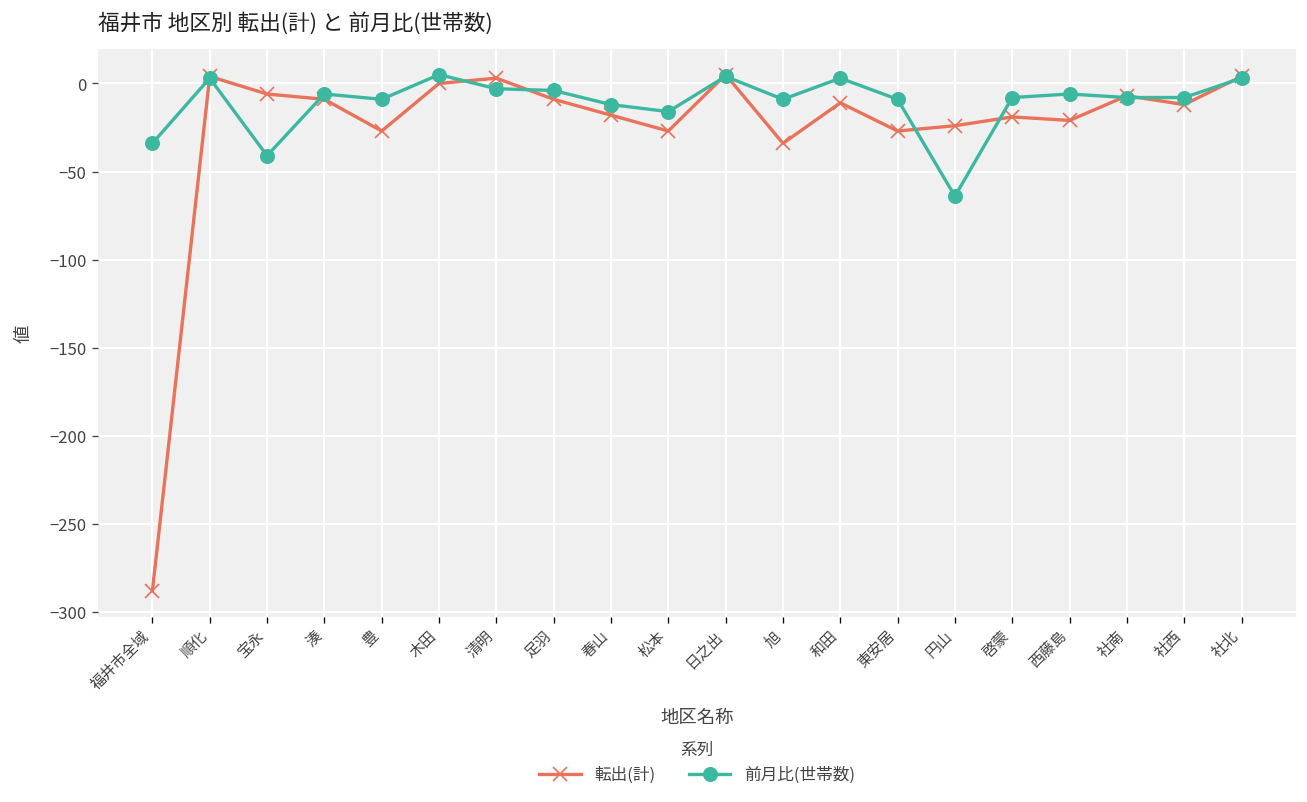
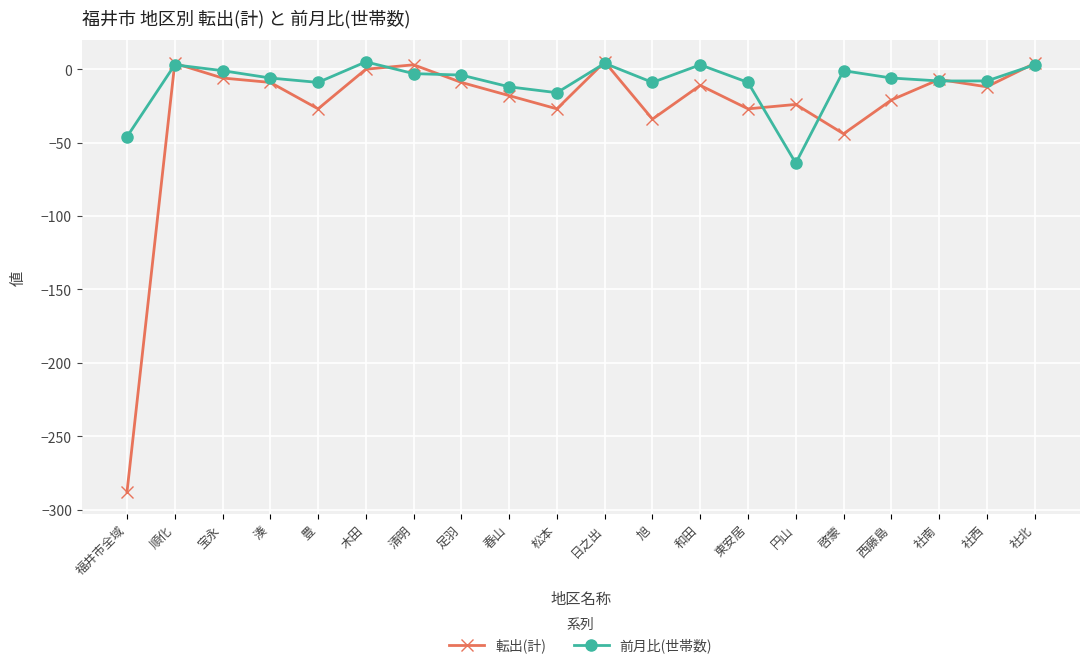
  {
    "転出(計)": {
      "福井市全域": -288,
      "宝永": -6,
      "湊": -9,
      "豊": -27,
      "木田": 0,
      "清明": 3,
      "足羽": -9,
      "春山": -18,
      "松本": -27,
      "旭": -34,
      "和田": -11,
      "東安居": -27,
      "円山": -24,
-     "啓蒙": -19,
+     "啓蒙": -44,
      "西藤島": -21,
      "社西": -12
    },
    "前月比(世帯数)": {
-     "福井市全域": -34,
-     "宝永": -41,
+     "福井市全域": -46,
+     "宝永": -1,
      "湊": -6,
      "豊": -9,
      "木田": 5,
      "清明": -3,
      "足羽": -4,
      "春山": -12,
      "松本": -16,
      "旭": -9,
      "和田": 3,
      "東安居": -9,
      "円山": -64,
-     "啓蒙": -8,
+     "啓蒙": -1,
      "西藤島": -6,
      "社西": -8
    }
  }
